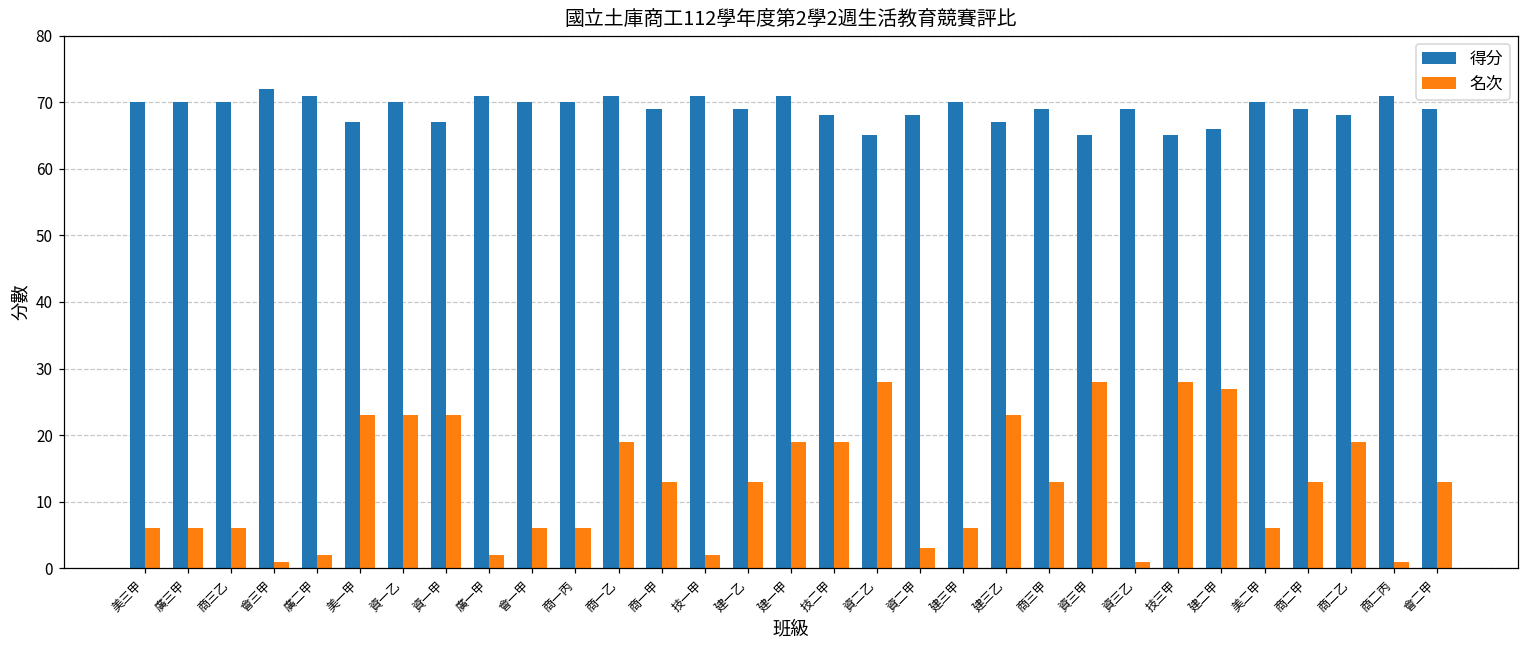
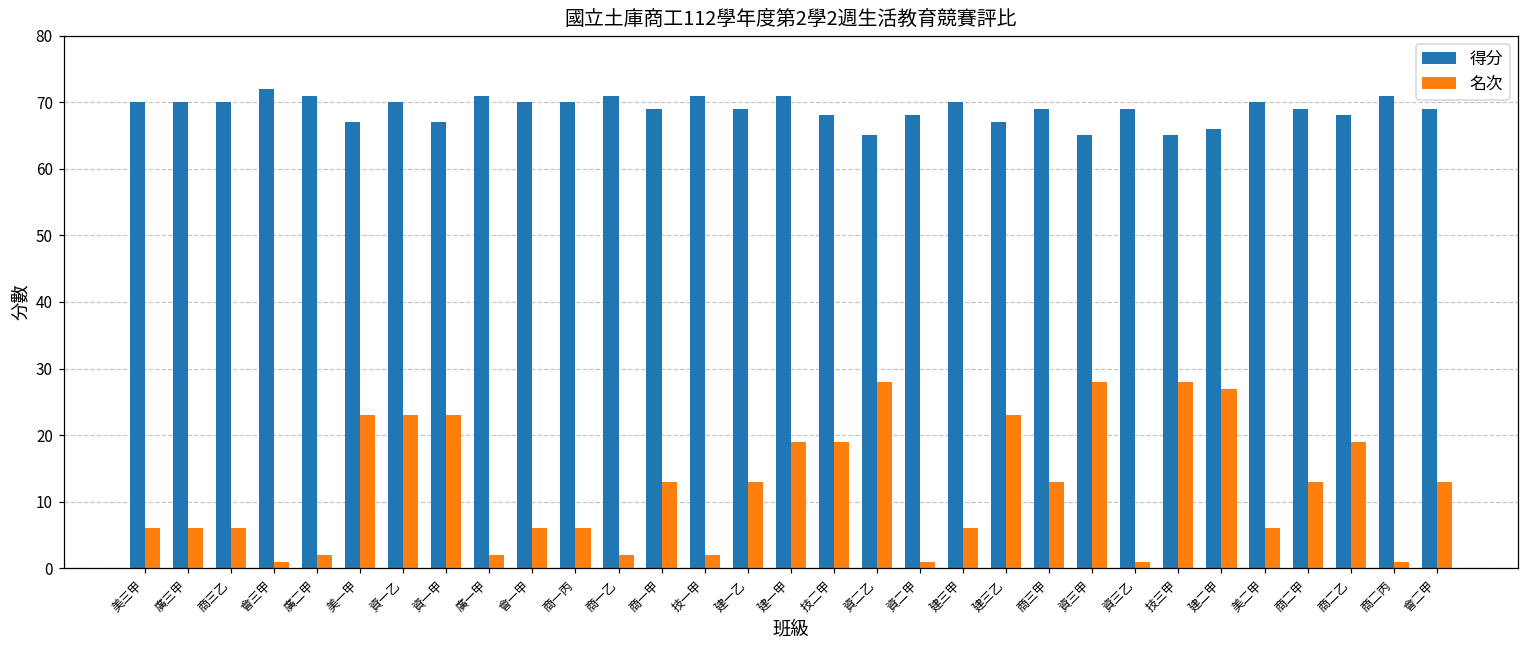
  {
    "得分": {
      "美三甲": 70,
      "廣三甲": 70,
      "商三乙": 70,
      "會三甲": 72,
      "廣二甲": 71,
      "美一甲": 67,
      "資一乙": 70,
      "資一甲": 67,
      "廣一甲": 71,
      "會一甲": 70,
      "商一丙": 70,
      "商一乙": 71,
      "商一甲": 69,
      "技一甲": 71,
      "建一乙": 69,
      "建一甲": 71,
      "技二甲": 68,
      "資二乙": 65,
      "資二甲": 68,
      "建三甲": 70,
      "建三乙": 67,
      "商三甲": 69,
      "資三甲": 65,
      "資三乙": 69,
      "技三甲": 65,
      "建二甲": 66,
      "美二甲": 70,
      "商二甲": 69,
      "商二乙": 68,
      "商二丙": 71,
      "會二甲": 69
    },
    "名次": {
      "美三甲": 6,
      "廣三甲": 6,
      "商三乙": 6,
      "會三甲": 1,
      "廣二甲": 2,
      "美一甲": 23,
      "資一乙": 23,
      "資一甲": 23,
      "廣一甲": 2,
      "會一甲": 6,
      "商一丙": 6,
-     "商一乙": 19,
+     "商一乙": 2,
      "商一甲": 13,
      "技一甲": 2,
      "建一乙": 13,
      "建一甲": 19,
      "技二甲": 19,
      "資二乙": 28,
-     "資二甲": 3,
+     "資二甲": 1,
      "建三甲": 6,
      "建三乙": 23,
      "商三甲": 13,
      "資三甲": 28,
      "資三乙": 1,
      "技三甲": 28,
      "建二甲": 27,
      "美二甲": 6,
      "商二甲": 13,
      "商二乙": 19,
      "商二丙": 1,
      "會二甲": 13
    }
  }
